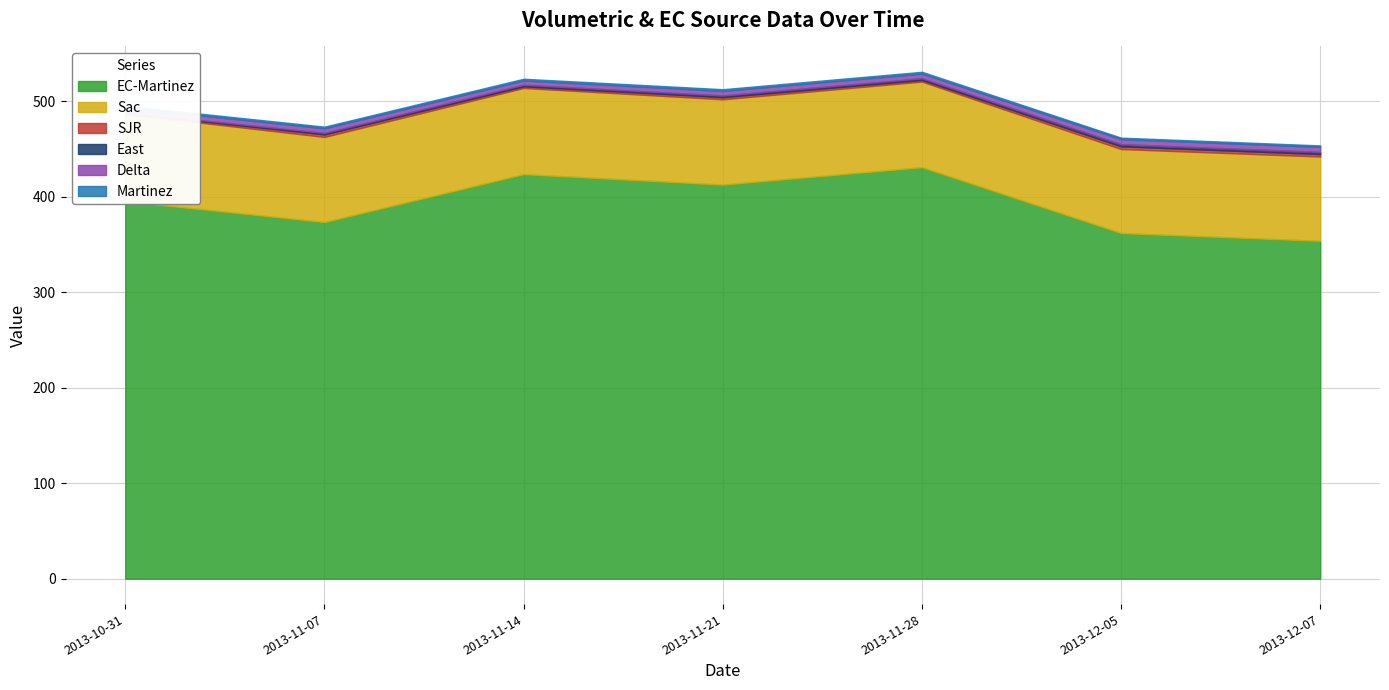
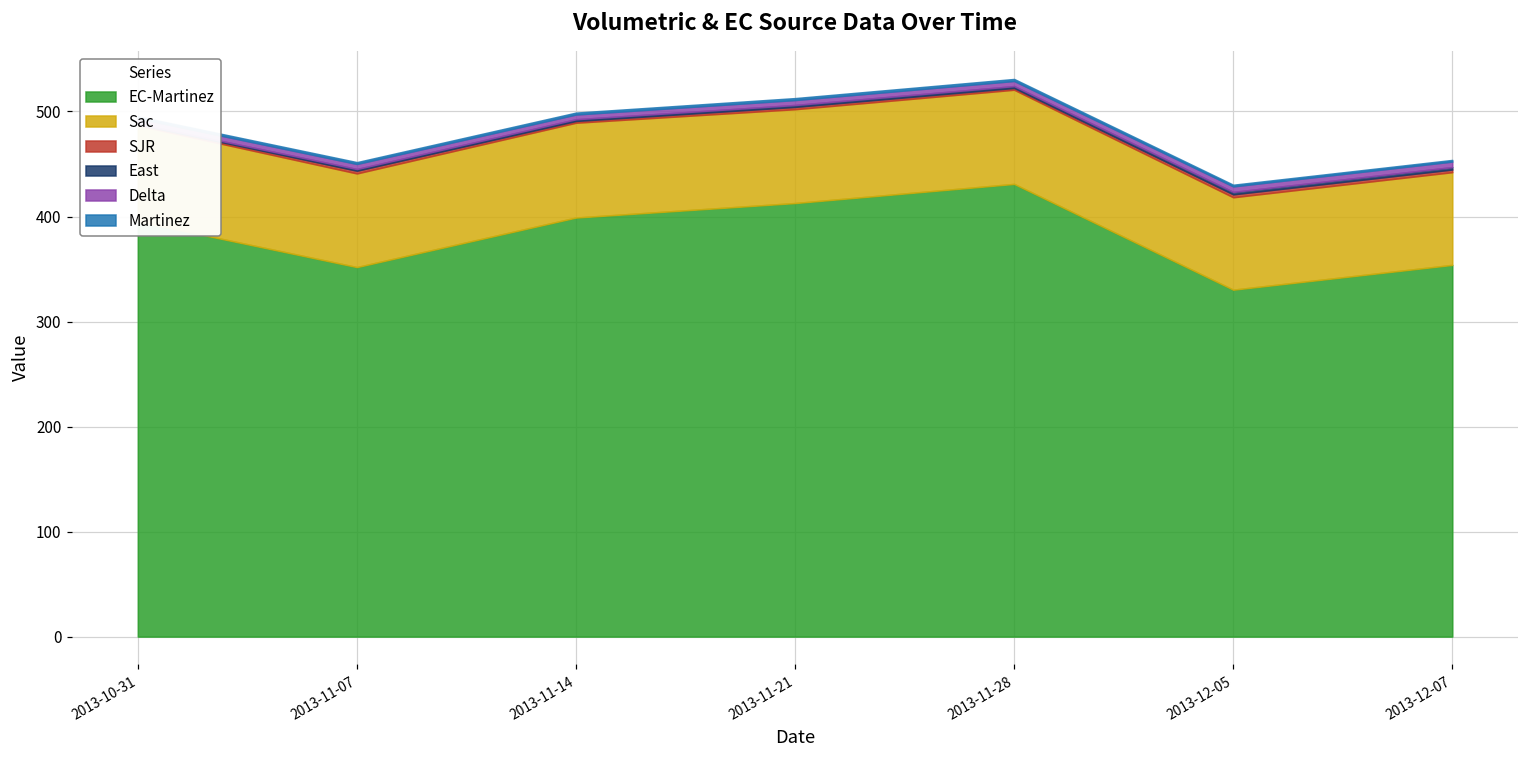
  {
    "EC-Martinez": {
-     "2013-11-07": 370,
-     "2013-11-14": 420,
+     "2013-11-07": 350,
+     "2013-11-14": 400,
      "2013-11-21": 410,
      "2013-11-28": 430,
-     "2013-12-05": 360,
+     "2013-12-05": 330,
      "2013-12-07": 350
    },
    "Sac": {
      "2013-12-05": 90
    }
  }
